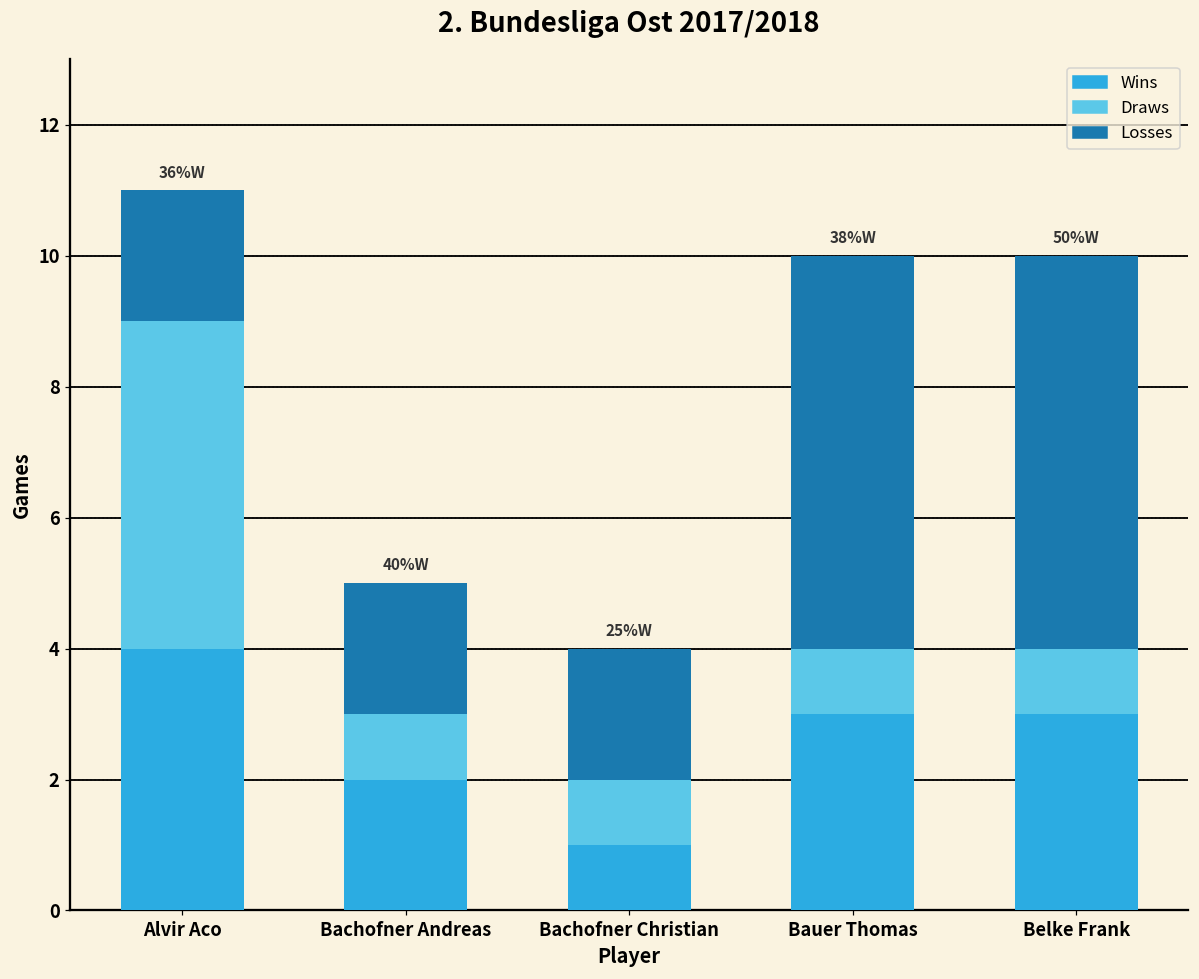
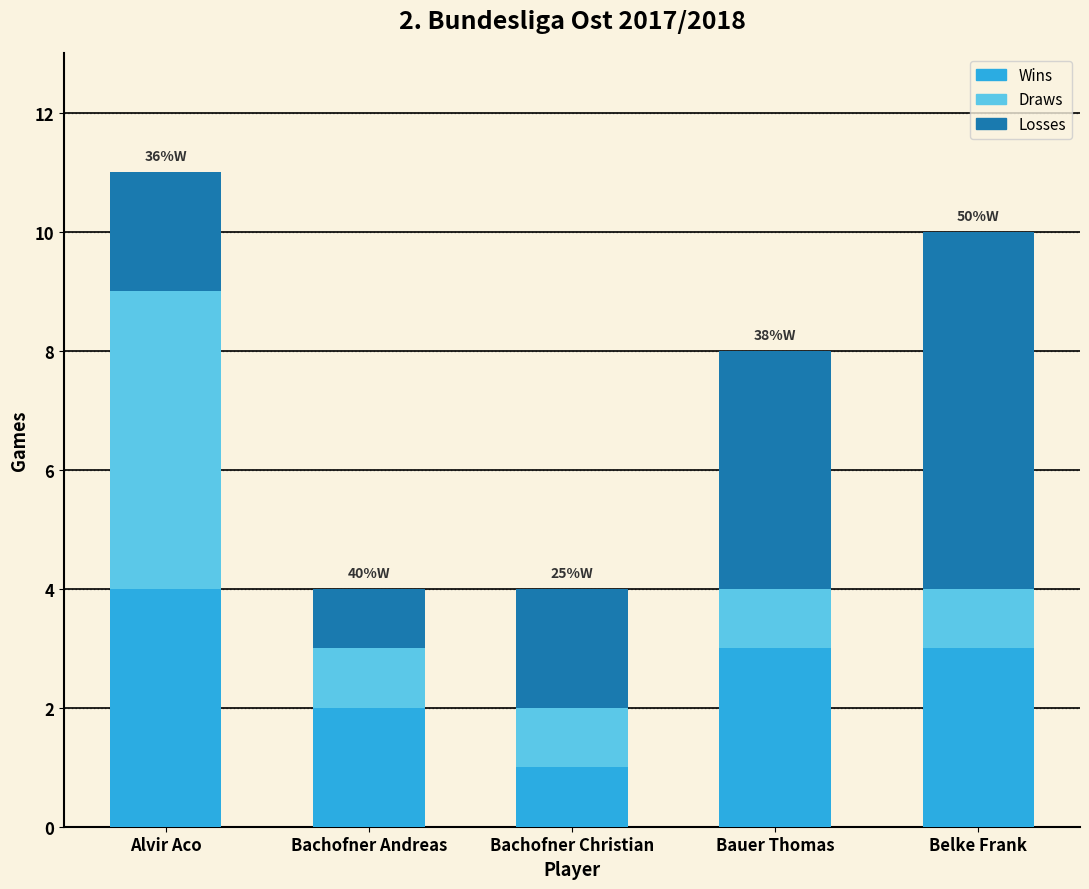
  {
    "Losses": {
-     "Bachofner Andreas": 2,
-     "Bauer Thomas": 6
+     "Bachofner Andreas": 1,
+     "Bauer Thomas": 4
    }
  }
